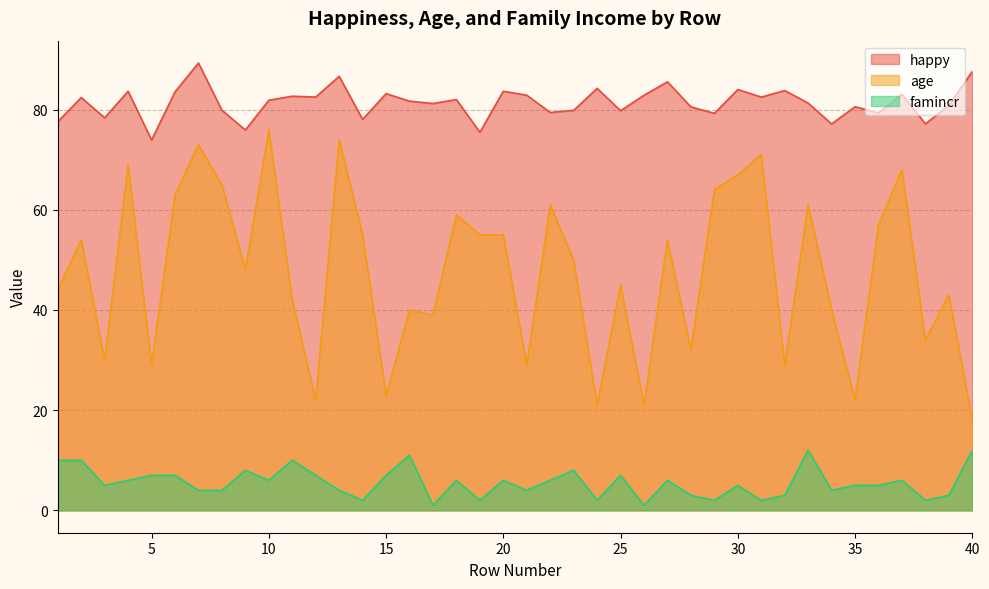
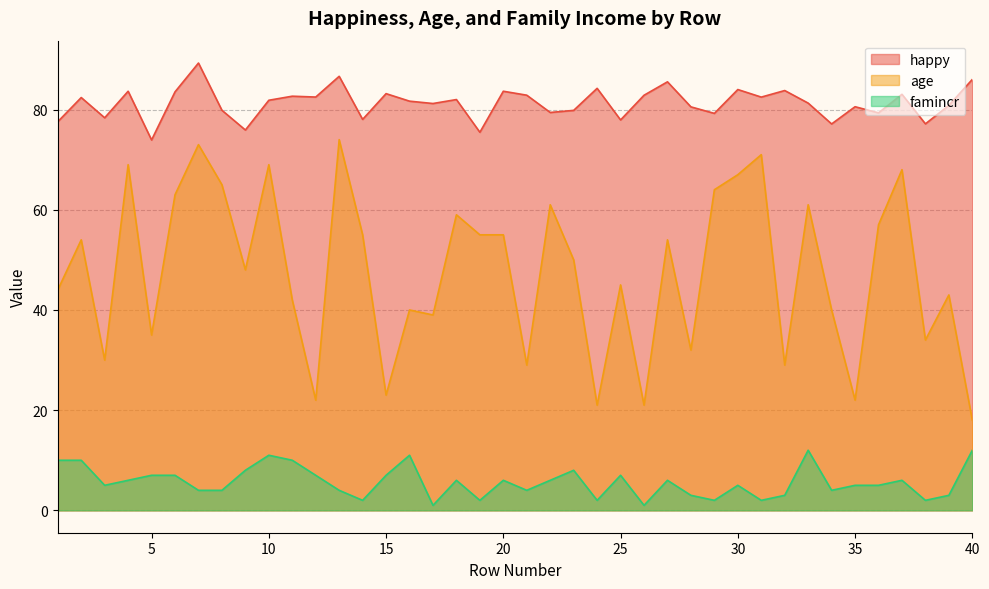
  {
    "happy": {
      "5": 74,
      "10": 82,
      "15": 83,
      "20": 84,
-     "25": 80,
+     "25": 78,
      "30": 84,
      "35": 81,
-     "40": 88
+     "40": 86
    },
    "age": {
-     "5": 29,
-     "10": 76,
+     "5": 35,
+     "10": 69,
      "15": 23,
      "20": 55,
      "25": 45,
      "30": 67,
      "35": 22,
      "40": 18
    },
    "famincr": {
      "5": 7,
-     "10": 6,
+     "10": 11,
      "15": 7,
      "20": 6,
      "25": 7,
      "30": 5,
      "35": 5,
      "40": 12
    }
  }
